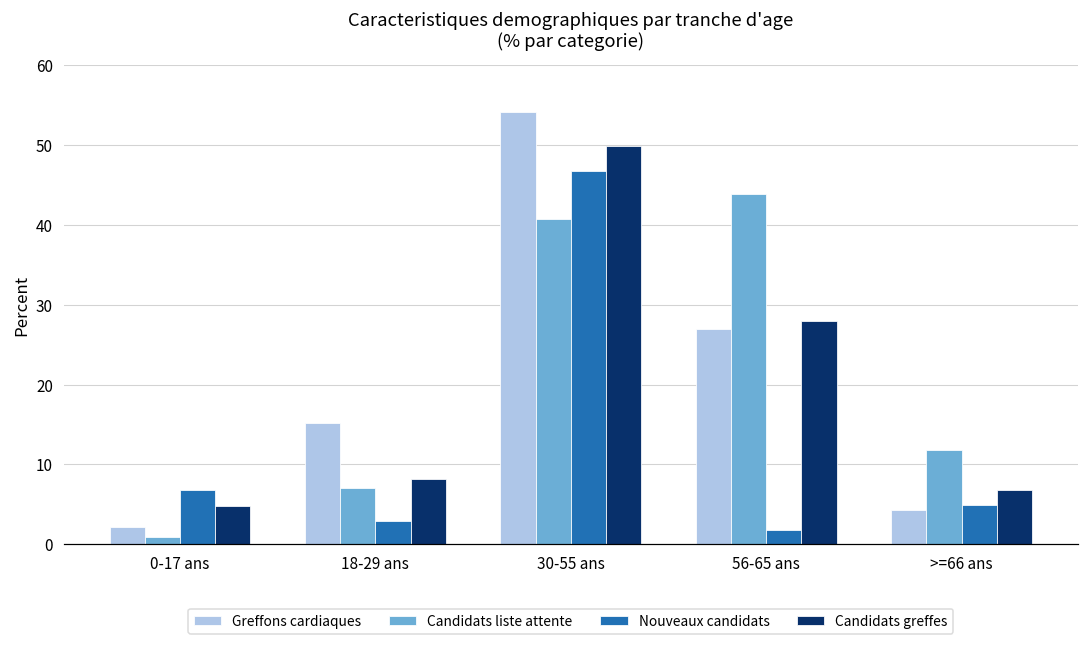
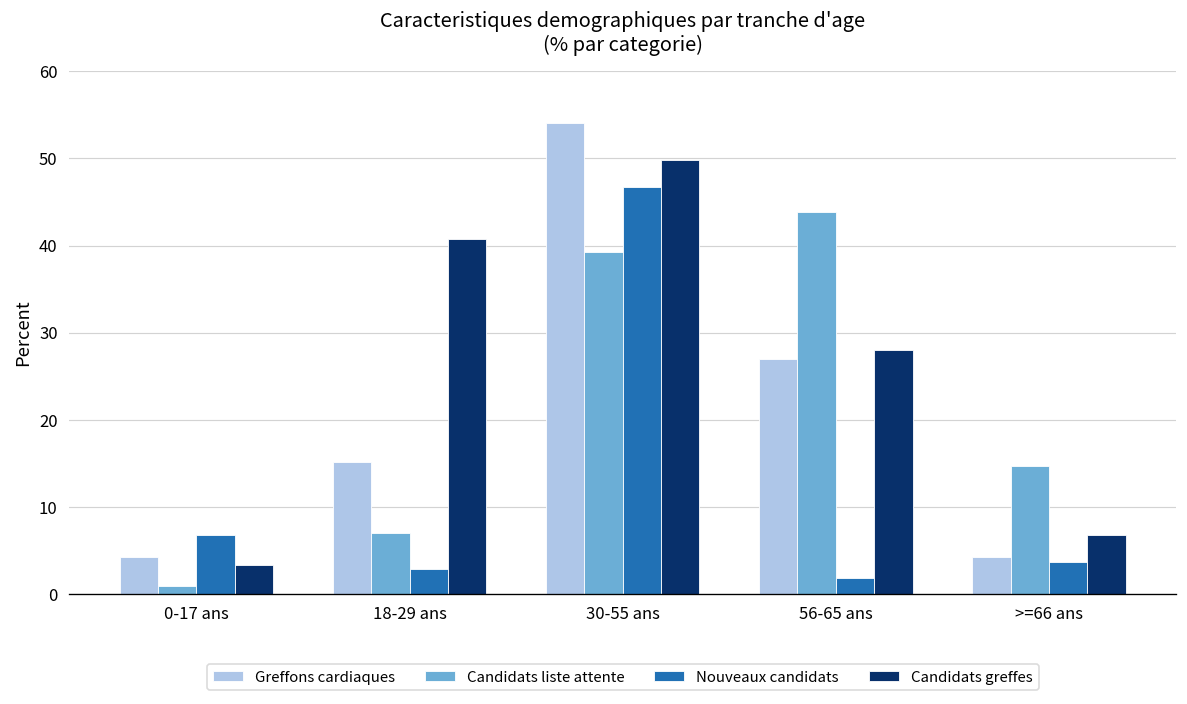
  {
    "Greffons cardiaques": {
-     "0-17 ans": 2,
+     "0-17 ans": 4,
      "18-29 ans": 15,
      "30-55 ans": 54,
      "56-65 ans": 27,
      ">=66 ans": 4
    },
    "Candidats liste attente": {
      "0-17 ans": 1,
      "18-29 ans": 7,
-     "30-55 ans": 41,
+     "30-55 ans": 39,
      "56-65 ans": 44,
-     ">=66 ans": 12
+     ">=66 ans": 15
    },
    "Nouveaux candidats": {
      "0-17 ans": 7,
      "18-29 ans": 3,
      "30-55 ans": 47,
      "56-65 ans": 2,
-     ">=66 ans": 5
+     ">=66 ans": 4
    },
    "Candidats greffes": {
-     "0-17 ans": 5,
-     "18-29 ans": 8,
+     "0-17 ans": 3,
+     "18-29 ans": 41,
      "30-55 ans": 50,
      "56-65 ans": 28,
      ">=66 ans": 7
    }
  }
